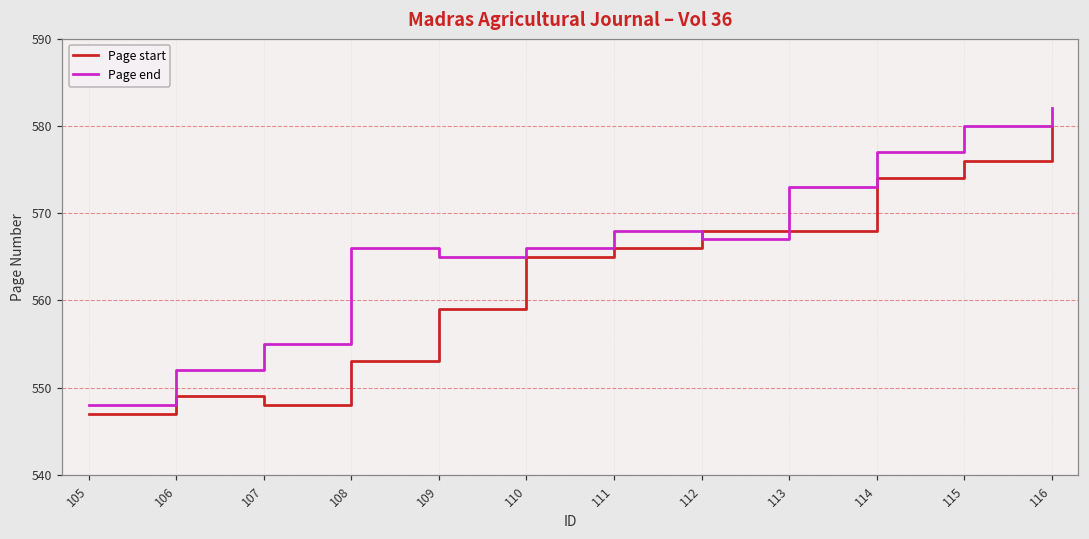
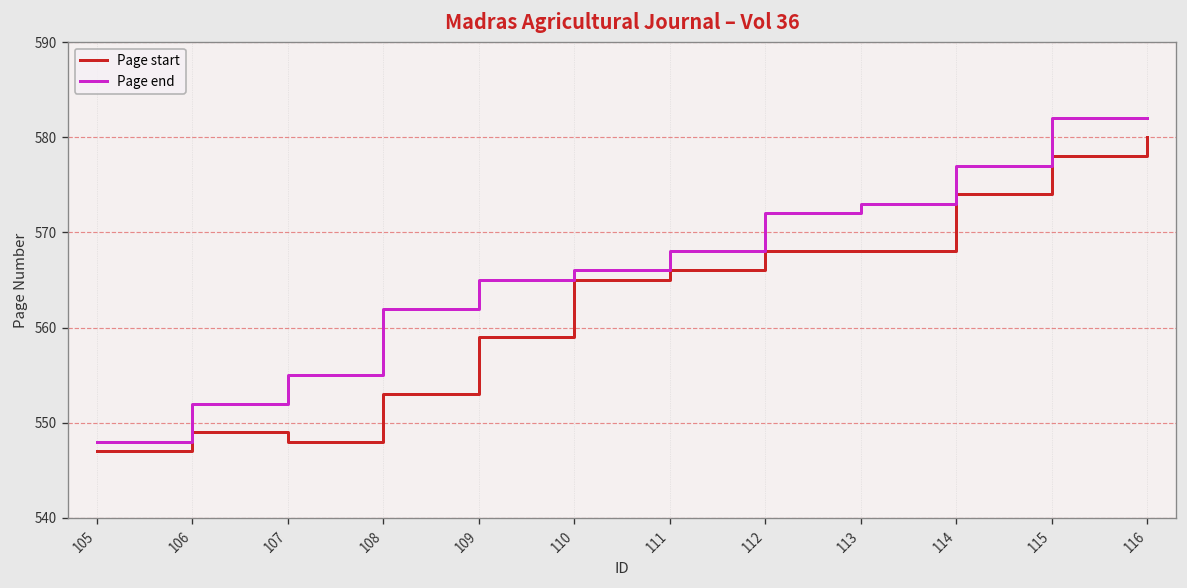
  {
    "Page start": {
      "105": 547,
      "106": 549,
      "107": 548,
      "108": 553,
      "109": 559,
      "110": 565,
      "111": 566,
      "112": 568,
      "113": 568,
      "114": 574,
-     "115": 576,
+     "115": 578,
      "116": 580
    },
    "Page end": {
      "105": 548,
      "106": 552,
      "107": 555,
-     "108": 566,
+     "108": 562,
      "109": 565,
      "110": 566,
      "111": 568,
-     "112": 567,
+     "112": 572,
      "113": 573,
      "114": 577,
-     "115": 580,
+     "115": 582,
      "116": 582
    }
  }
